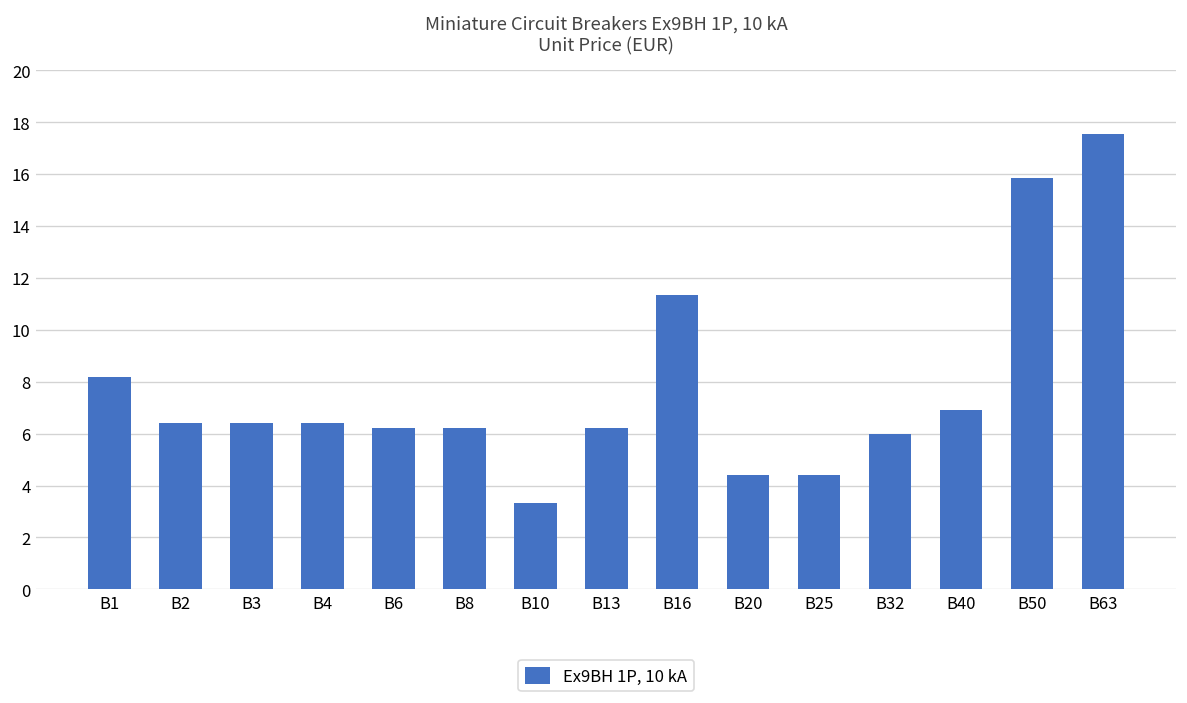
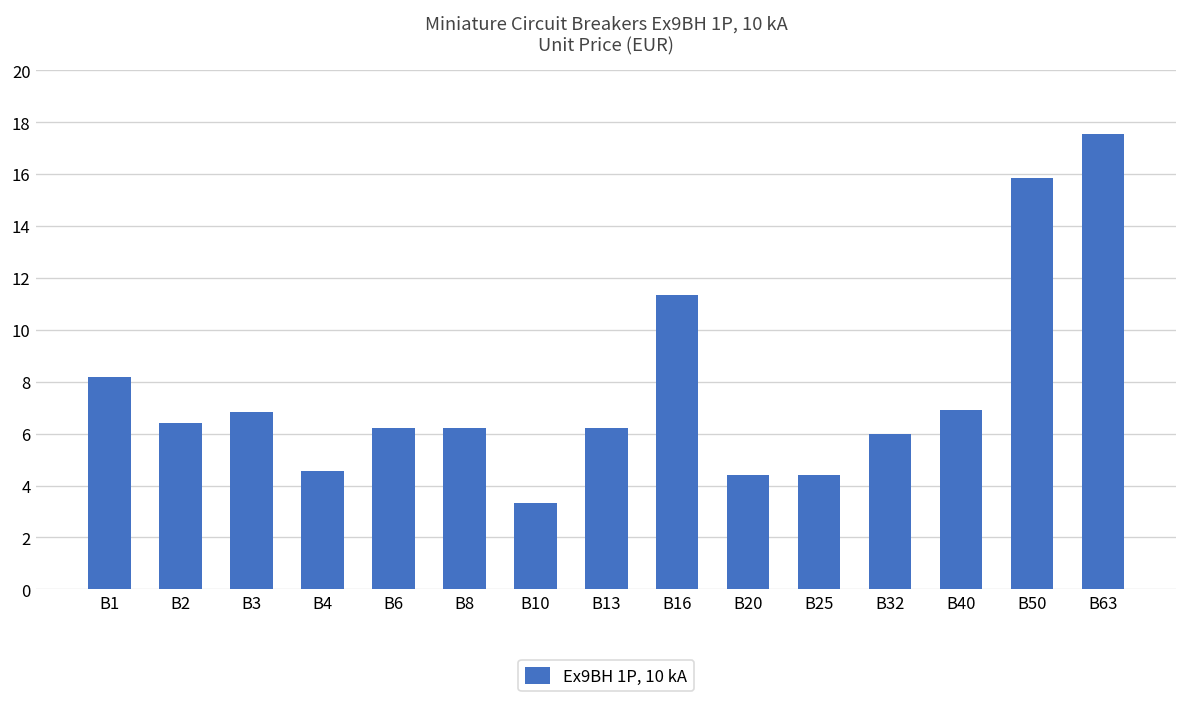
  {
    "B1": 8.2,
    "B2": 6.4,
-   "B3": 6.4,
-   "B4": 6.4,
+   "B3": 6.8,
+   "B4": 4.6,
    "B6": 6.2,
    "B8": 6.2,
    "B10": 3.3,
    "B13": 6.2,
    "B16": 11.3,
    "B20": 4.4,
    "B25": 4.4,
    "B32": 6.0,
    "B40": 6.9,
    "B50": 15.9,
    "B63": 17.5
  }
